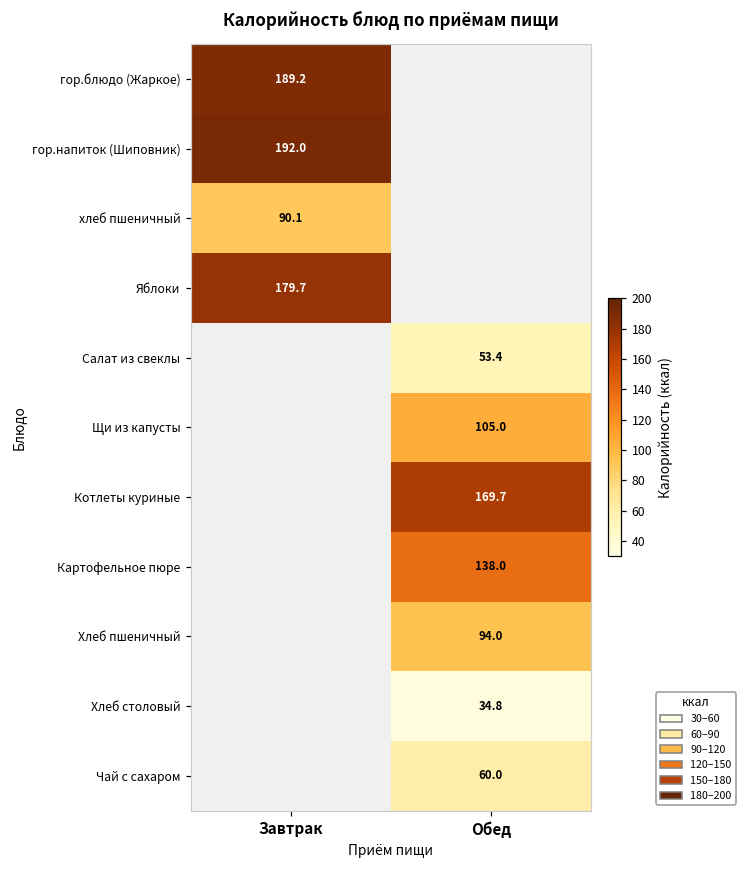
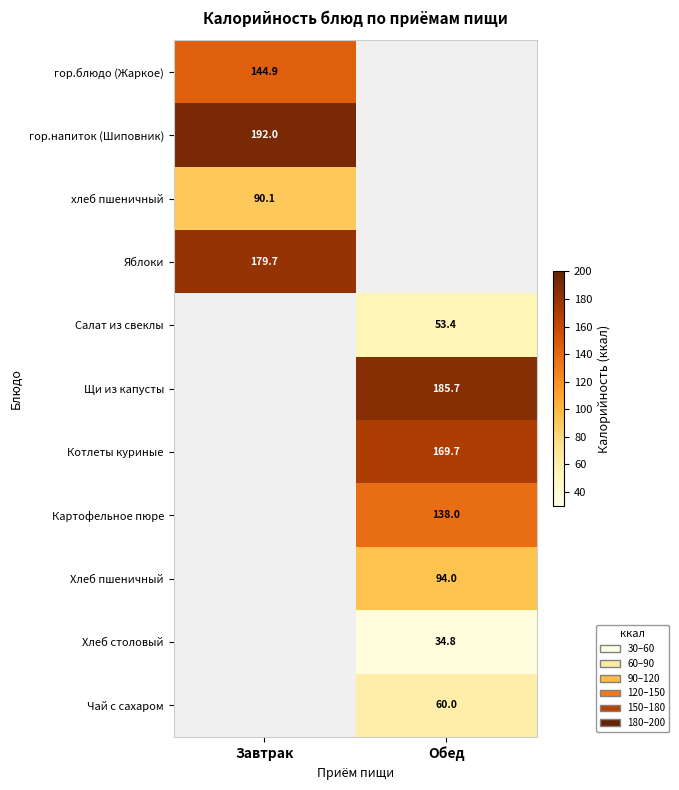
  {
    "гор.блюдо (Жаркое)": {
-     "Завтрак": 189.2
+     "Завтрак": 144.9
    },
    "гор.напиток (Шиповник)": {
      "Завтрак": 192.0
    },
    "хлеб пшеничный": {
      "Завтрак": 90.1
    },
    "Яблоки": {
      "Завтрак": 179.7
    },
    "Салат из свеклы": {
      "Обед": 53.4
    },
    "Щи из капусты": {
-     "Обед": 105.0
+     "Обед": 185.7
    },
    "Котлеты куриные": {
      "Обед": 169.7
    },
    "Картофельное пюре": {
      "Обед": 138.0
    },
    "Хлеб пшеничный": {
      "Обед": 94.0
    },
    "Хлеб столовый": {
      "Обед": 34.8
    },
    "Чай с сахаром": {
      "Обед": 60.0
    }
  }
